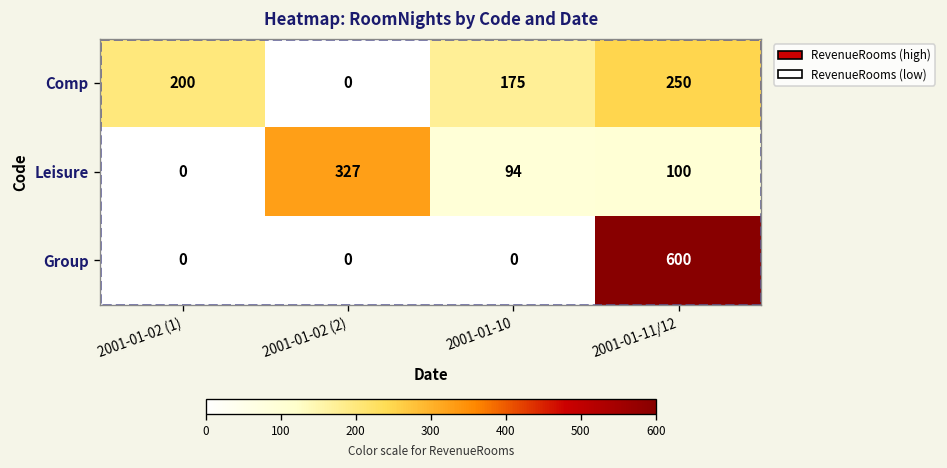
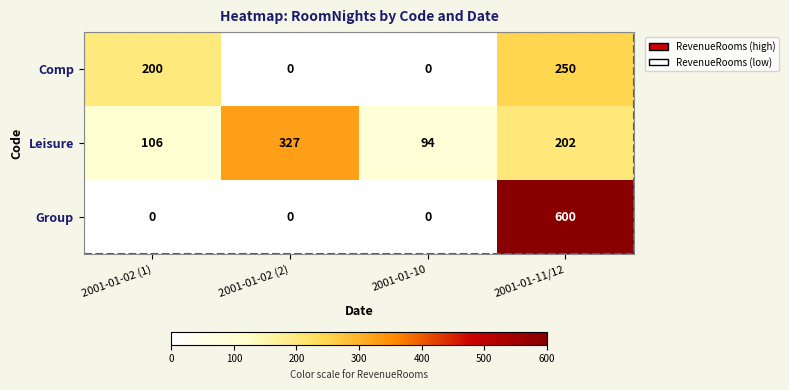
  {
    "Comp": {
      "2001-01-02 (1)": 200,
      "2001-01-02 (2)": 0,
-     "2001-01-10": 175,
+     "2001-01-10": 0,
      "2001-01-11/12": 250
    },
    "Leisure": {
-     "2001-01-02 (1)": 0,
+     "2001-01-02 (1)": 106,
      "2001-01-02 (2)": 327,
      "2001-01-10": 94,
-     "2001-01-11/12": 100
+     "2001-01-11/12": 202
    },
    "Group": {
      "2001-01-02 (1)": 0,
      "2001-01-02 (2)": 0,
      "2001-01-10": 0,
      "2001-01-11/12": 600
    }
  }
